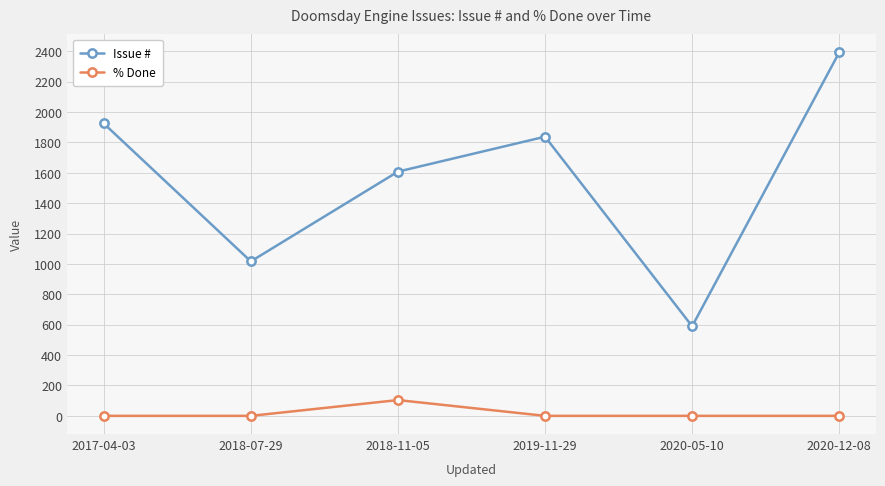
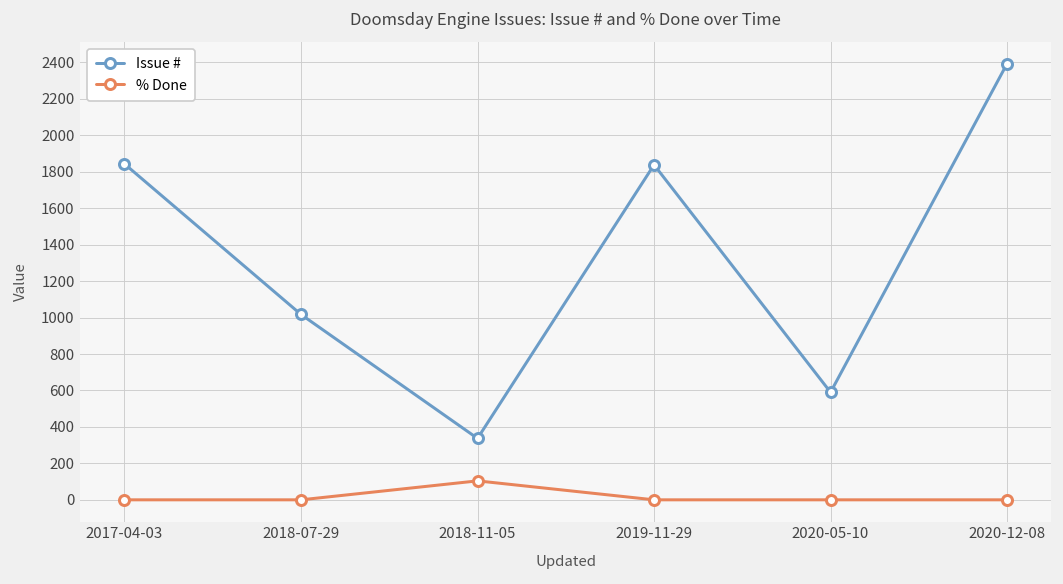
  {
    "Issue #": {
-     "2017-04-03": 1930,
+     "2017-04-03": 1840,
      "2018-07-29": 1020,
-     "2018-11-05": 1610,
+     "2018-11-05": 340,
      "2019-11-29": 1840,
      "2020-05-10": 590,
      "2020-12-08": 2390
    },
    "% Done": {
      "2017-04-03": 0,
      "2018-07-29": 0,
      "2018-11-05": 100,
      "2019-11-29": 0,
      "2020-05-10": 0,
      "2020-12-08": 0
    }
  }
